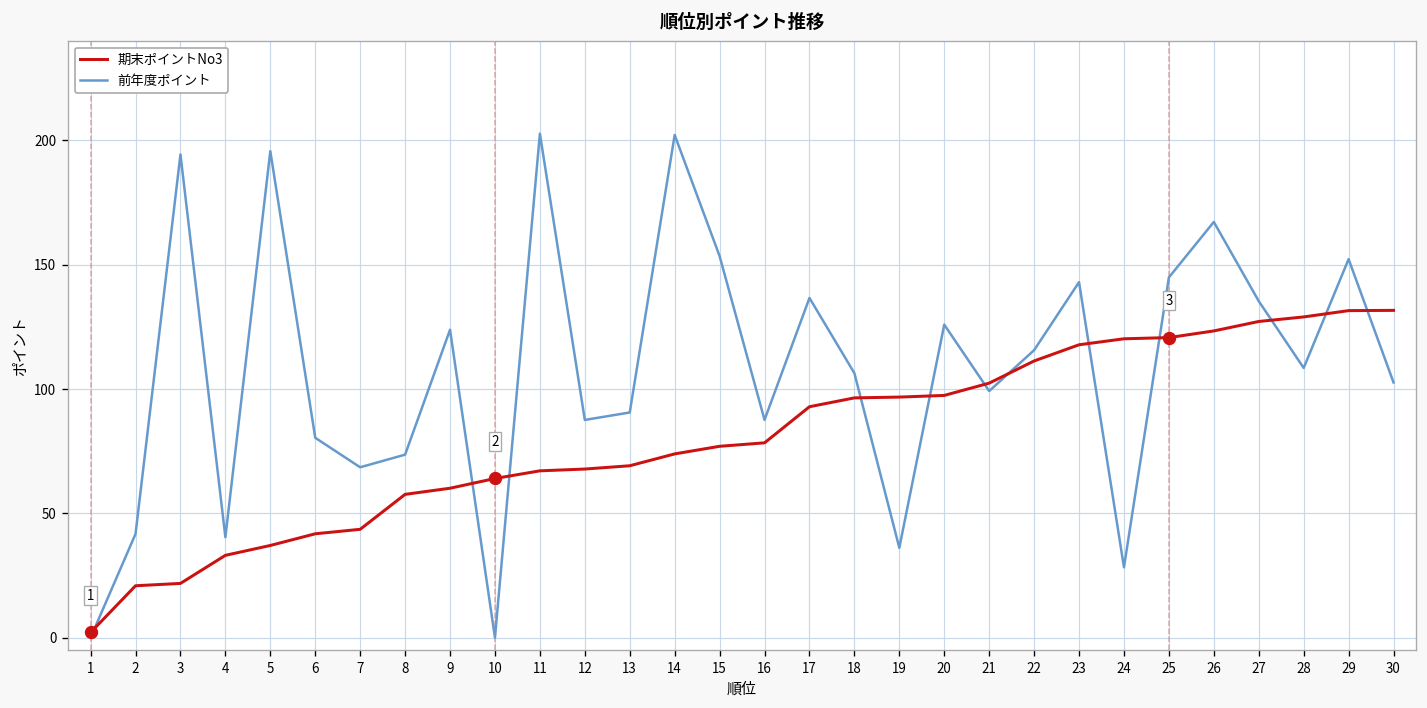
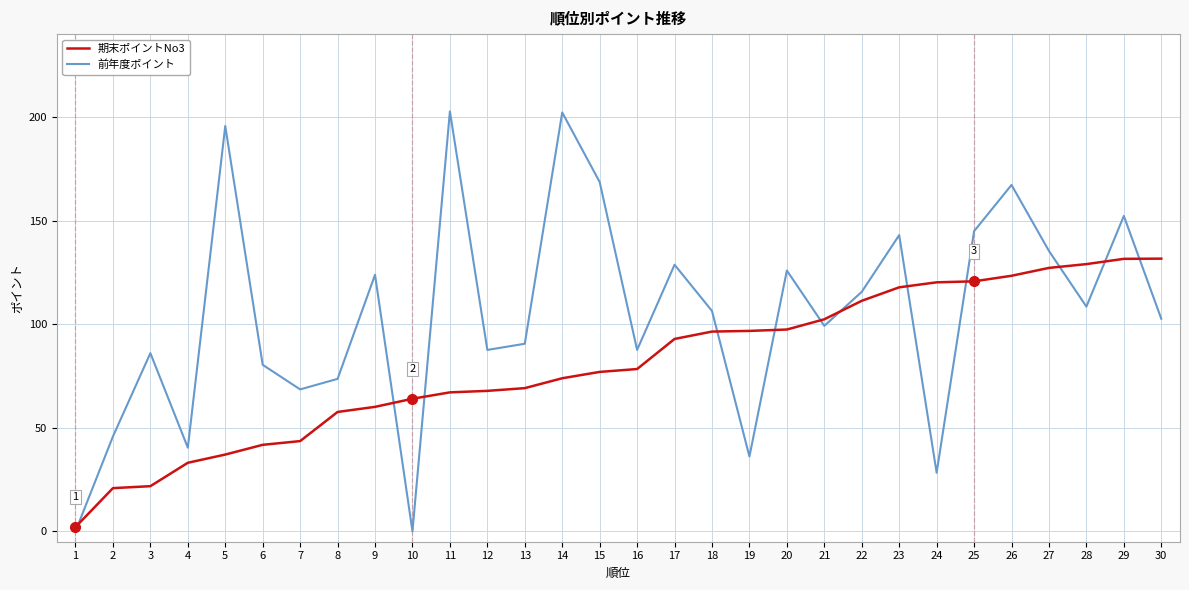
  {
    "前年度ポイント": {
      "1": 0,
-     "2": 42,
-     "3": 194,
+     "2": 46,
+     "3": 86,
      "4": 40,
      "5": 196,
      "6": 80,
      "7": 69,
      "8": 74,
      "9": 124,
      "10": 0,
      "11": 203,
      "12": 88,
      "13": 91,
      "14": 202,
-     "15": 153,
+     "15": 169,
      "16": 88,
-     "17": 137,
+     "17": 129,
      "18": 106,
      "19": 36,
      "20": 126,
      "21": 99,
      "22": 116,
      "23": 143,
      "24": 28,
      "26": 167,
      "27": 135,
      "28": 108,
      "29": 152,
      "30": 103
    }
  }
